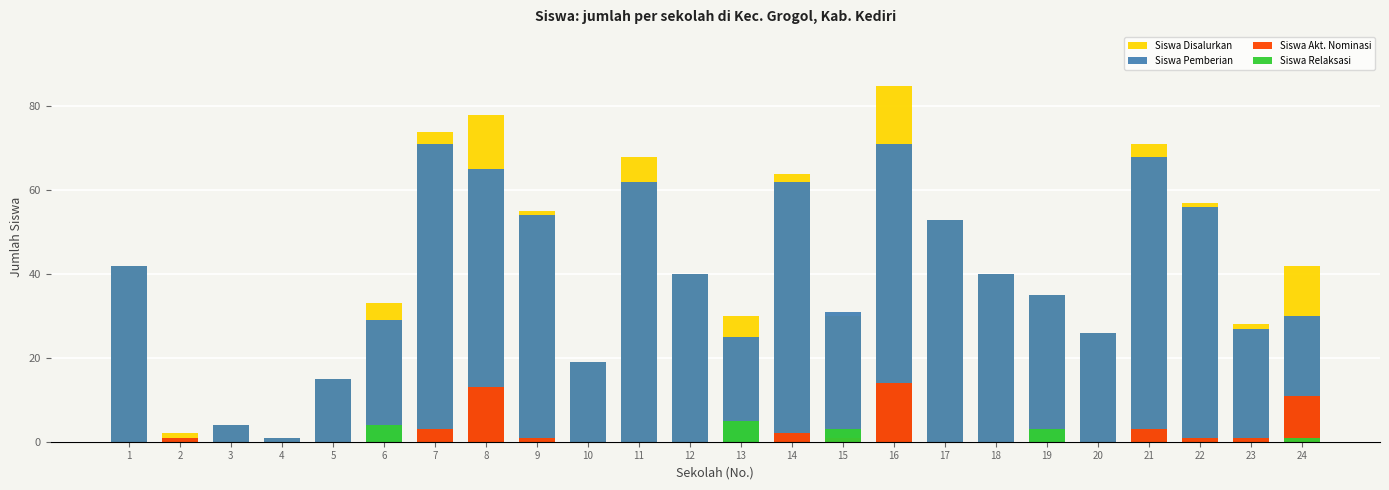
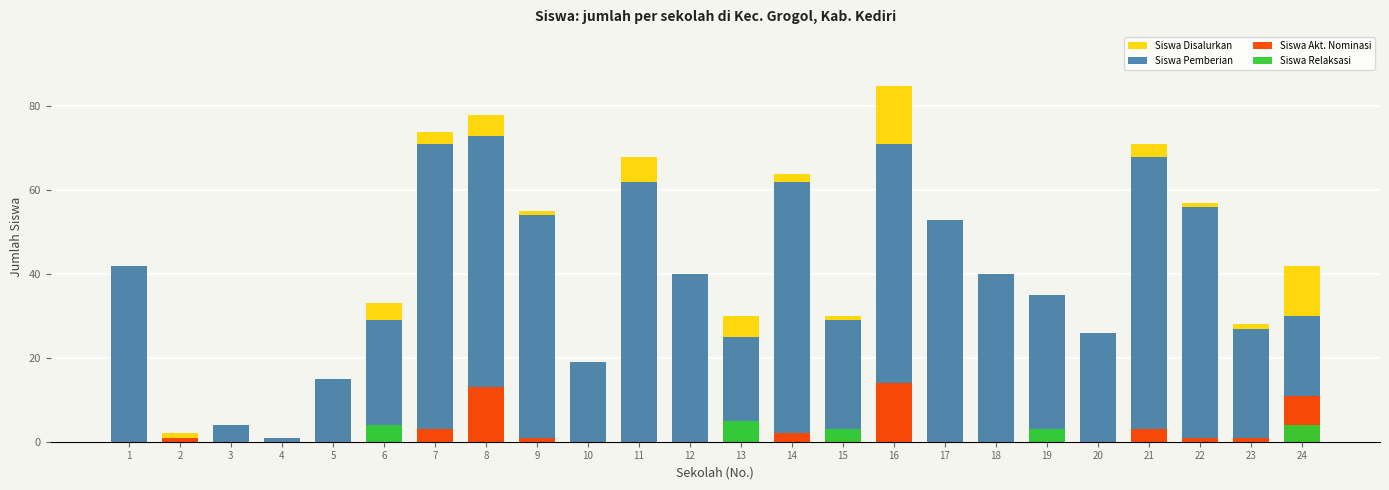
  {
    "Siswa Disalurkan": {
      "1": 42,
      "2": 2,
      "3": 4,
      "4": 1,
      "5": 15,
      "6": 33,
      "7": 74,
      "8": 78,
      "9": 55,
      "10": 19,
      "11": 68,
      "12": 40,
      "13": 30,
      "14": 64,
      "16": 85,
      "17": 53,
      "18": 40,
      "19": 35,
      "20": 26,
      "21": 71,
      "22": 57,
      "23": 28,
      "24": 42
    },
    "Siswa Pemberian": {
      "1": 42,
      "3": 4,
      "4": 1,
      "5": 15,
-     "8": 65,
+     "8": 73,
      "10": 19,
      "12": 40,
-     "15": 31,
+     "15": 29,
      "17": 53,
      "18": 40,
      "19": 35,
      "20": 26
    },
    "Siswa Akt. Nominasi": {
      "1": 0,
      "3": 0,
      "4": 0,
      "5": 0,
      "6": 0,
      "10": 0,
      "11": 0,
      "12": 0,
      "13": 0,
      "17": 0,
      "18": 0,
      "19": 0,
      "20": 0
    },
    "Siswa Relaksasi": {
      "1": 0,
      "2": 0,
      "3": 0,
      "4": 0,
      "5": 0,
      "7": 0,
      "8": 0,
      "9": 0,
      "10": 0,
      "11": 0,
      "12": 0,
      "14": 0,
      "16": 0,
      "17": 0,
      "18": 0,
      "20": 0,
      "21": 0,
      "22": 0,
      "23": 0,
-     "24": 1
+     "24": 4
    }
  }
